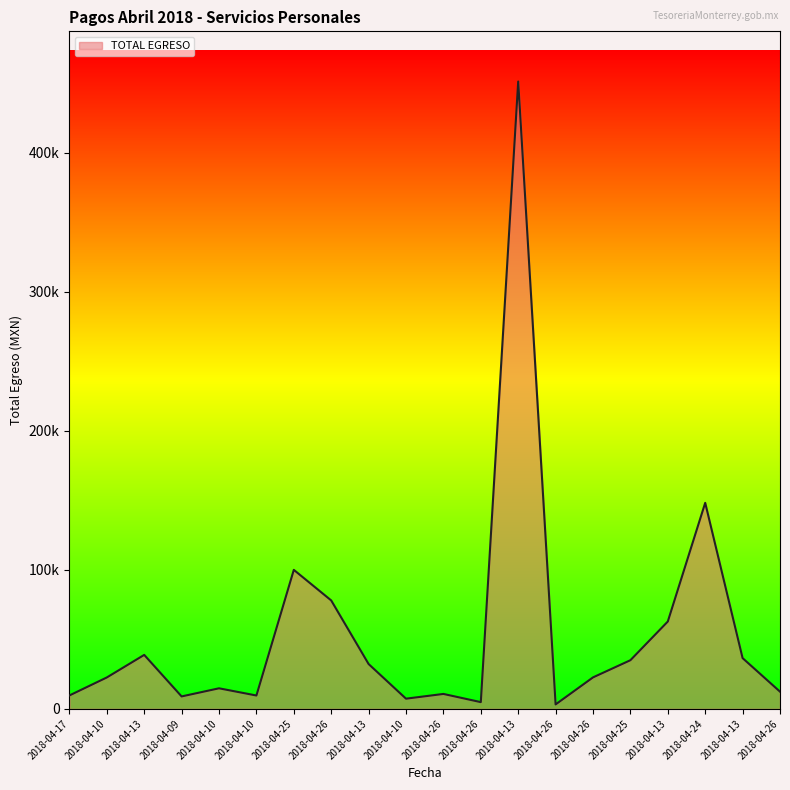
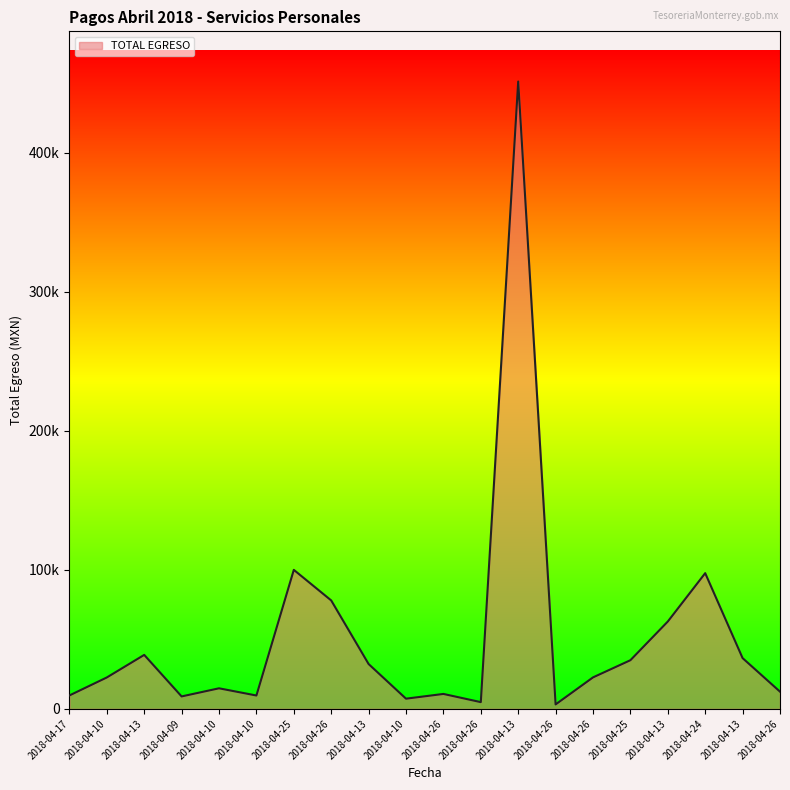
  {
    "2018-04-17": 10000,
    "2018-04-09": 9000,
-   "2018-04-24": 148000
+   "2018-04-24": 98000
  }
